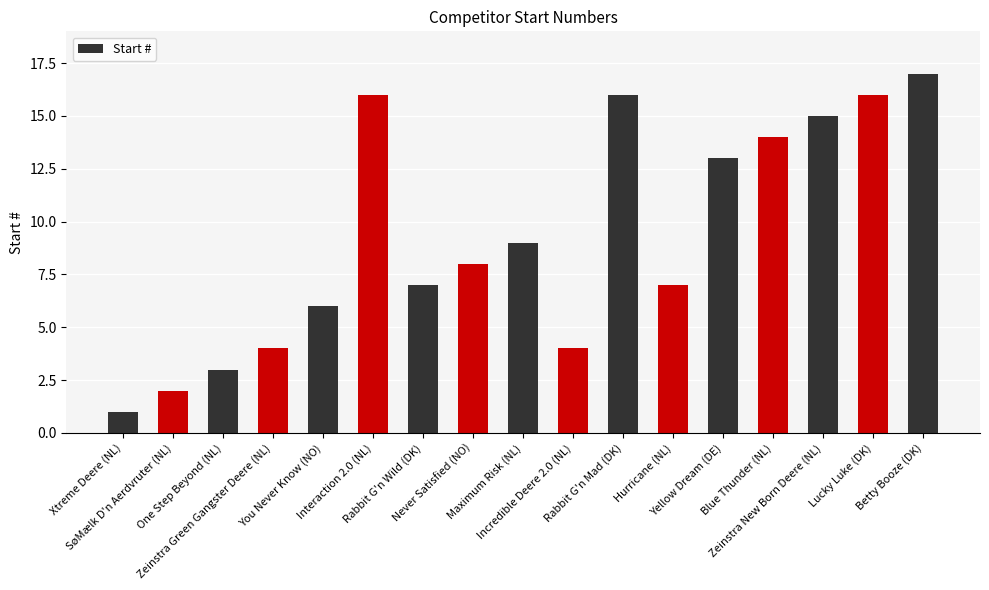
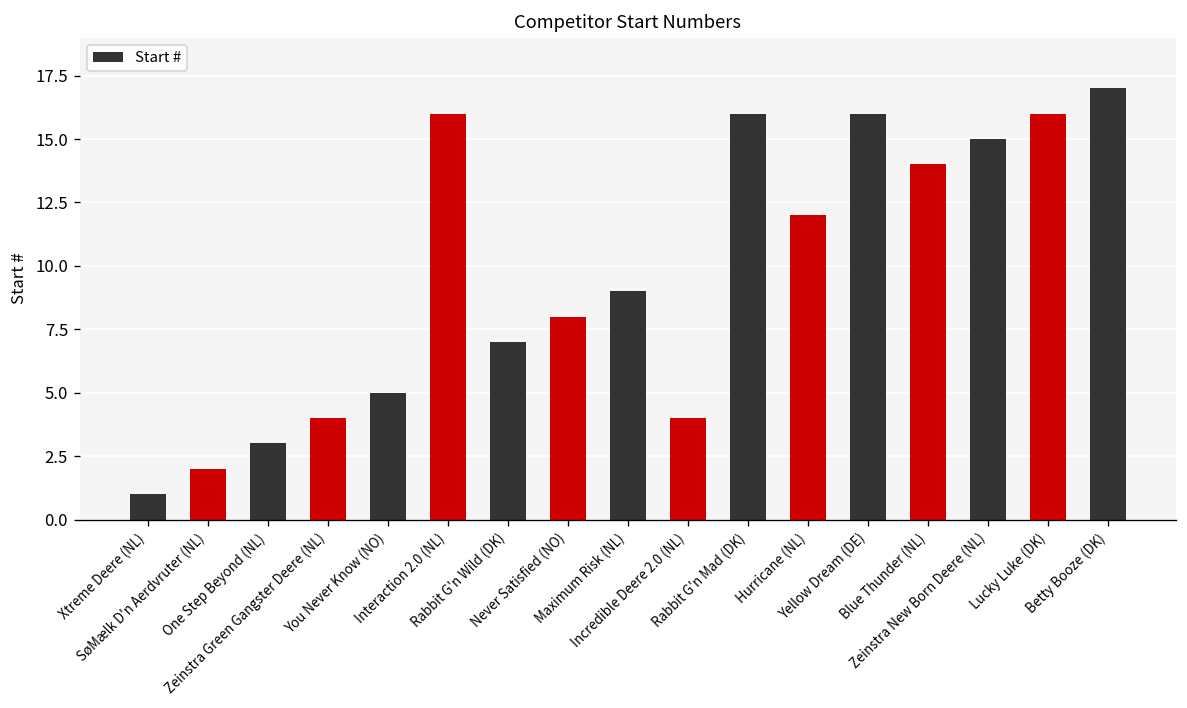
  {
    "Xtreme Deere (NL)": 1,
    "SøMælk D'n Aerdvruter (NL)": 2,
    "One Step Beyond (NL)": 3,
    "Zeinstra Green Gangster Deere (NL)": 4,
-   "You Never Know (NO)": 6,
+   "You Never Know (NO)": 5,
    "Interaction 2.0 (NL)": 16,
    "Rabbit G'n Wild (DK)": 7,
    "Never Satisfied (NO)": 8,
    "Maximum Risk (NL)": 9,
    "Incredible Deere 2.0 (NL)": 4,
    "Rabbit G'n Mad (DK)": 16,
-   "Hurricane (NL)": 7,
-   "Yellow Dream (DE)": 13,
+   "Hurricane (NL)": 12,
+   "Yellow Dream (DE)": 16,
    "Blue Thunder (NL)": 14,
    "Zeinstra New Born Deere (NL)": 15,
    "Lucky Luke (DK)": 16,
    "Betty Booze (DK)": 17
  }
